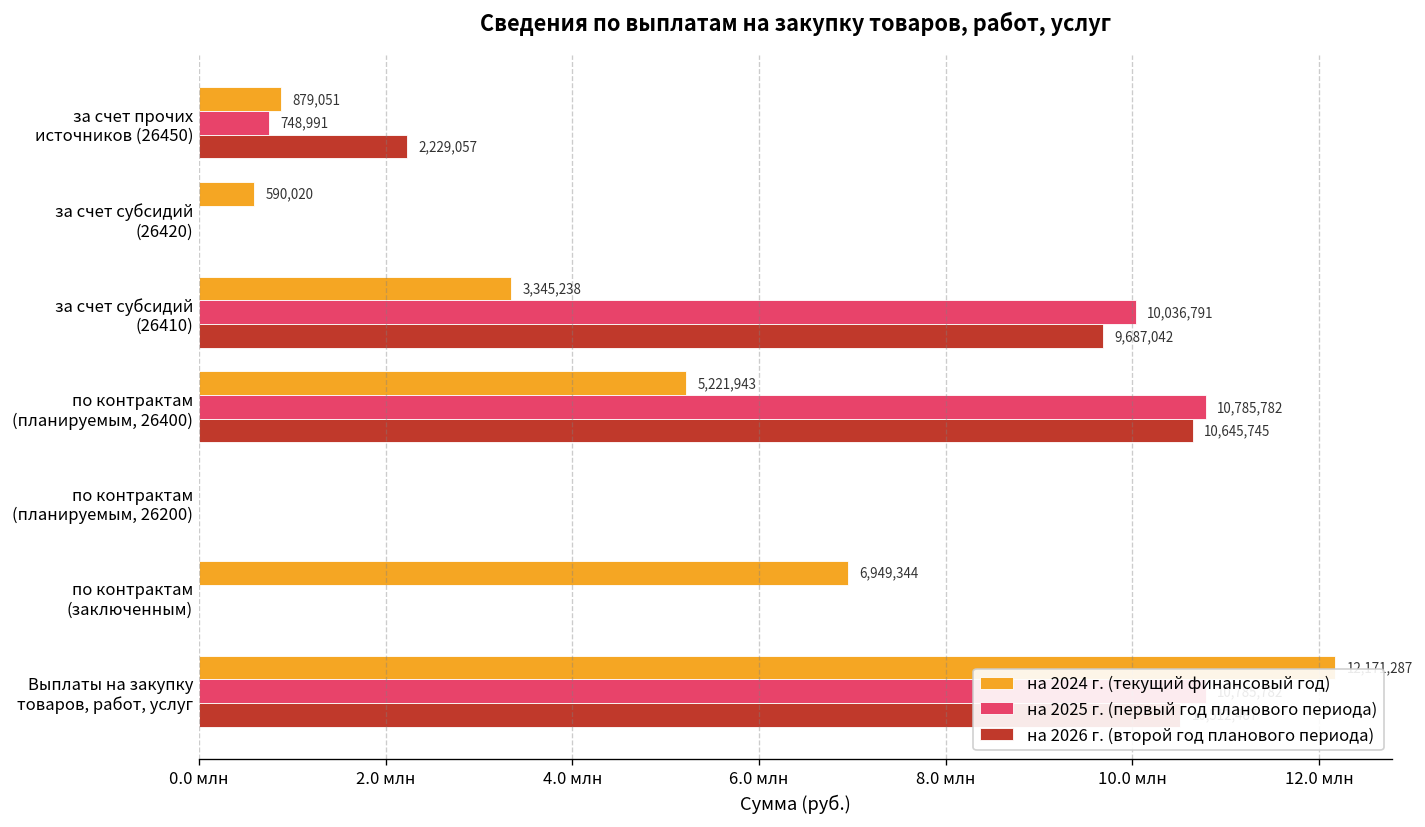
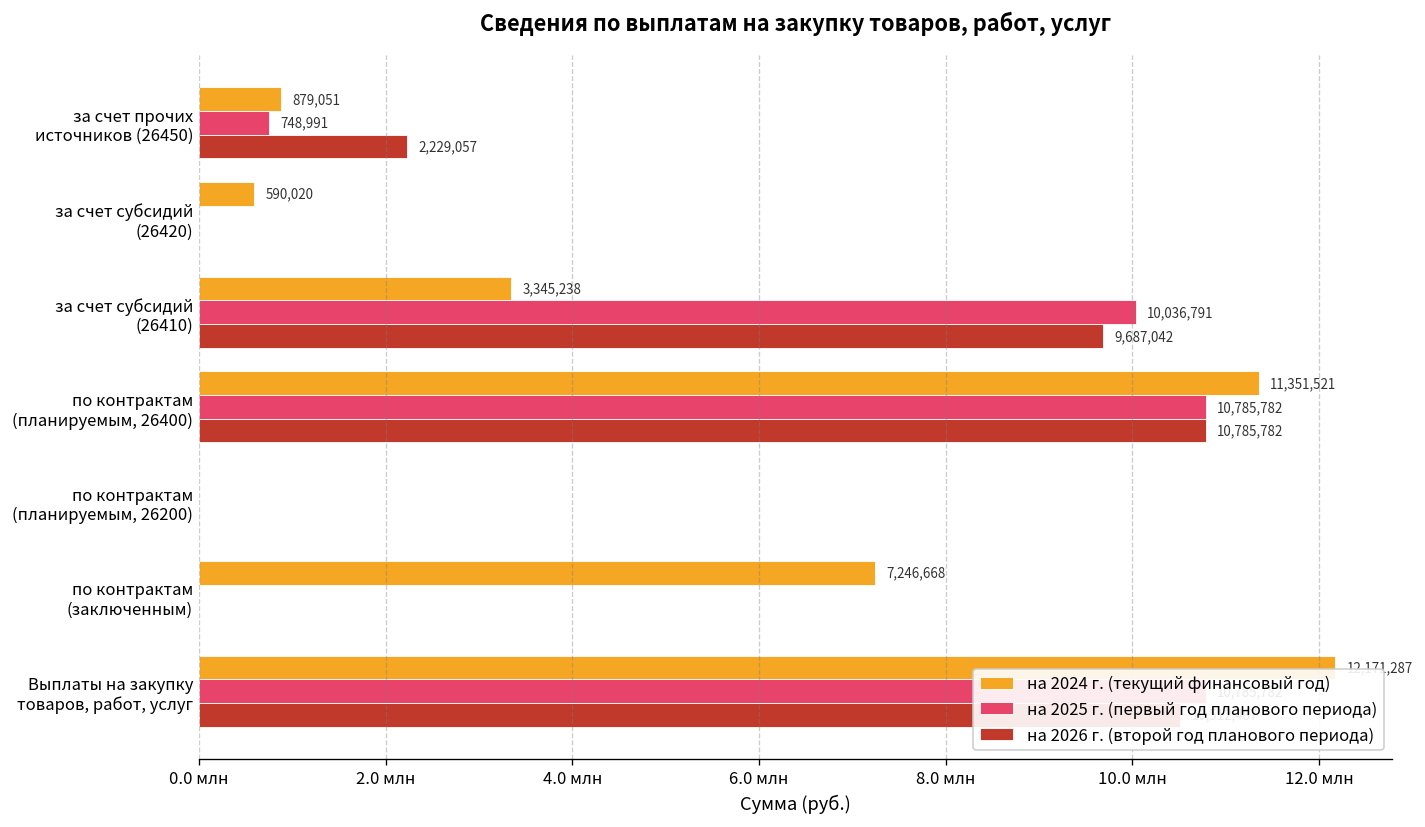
  {
    "на 2024 г. (текущий финансовый год)": {
      "за счет прочих источников (26450)": "879,051",
      "за счет субсидий (26420)": "590,020",
      "за счет субсидий (26410)": "3,345,238",
-     "по контрактам (планируемым, 26400)": "5,221,943",
-     "по контрактам (заключенным)": "6,949,344"
+     "по контрактам (планируемым, 26400)": "11,351,521",
+     "по контрактам (заключенным)": "7,246,668"
    },
    "на 2025 г. (первый год планового периода)": {
      "за счет прочих источников (26450)": "748,991",
      "за счет субсидий (26410)": "10,036,791",
      "по контрактам (планируемым, 26400)": "10,785,782"
    },
    "на 2026 г. (второй год планового периода)": {
      "за счет прочих источников (26450)": "2,229,057",
      "за счет субсидий (26410)": "9,687,042",
-     "по контрактам (планируемым, 26400)": "10,645,745"
+     "по контрактам (планируемым, 26400)": "10,785,782"
    }
  }
